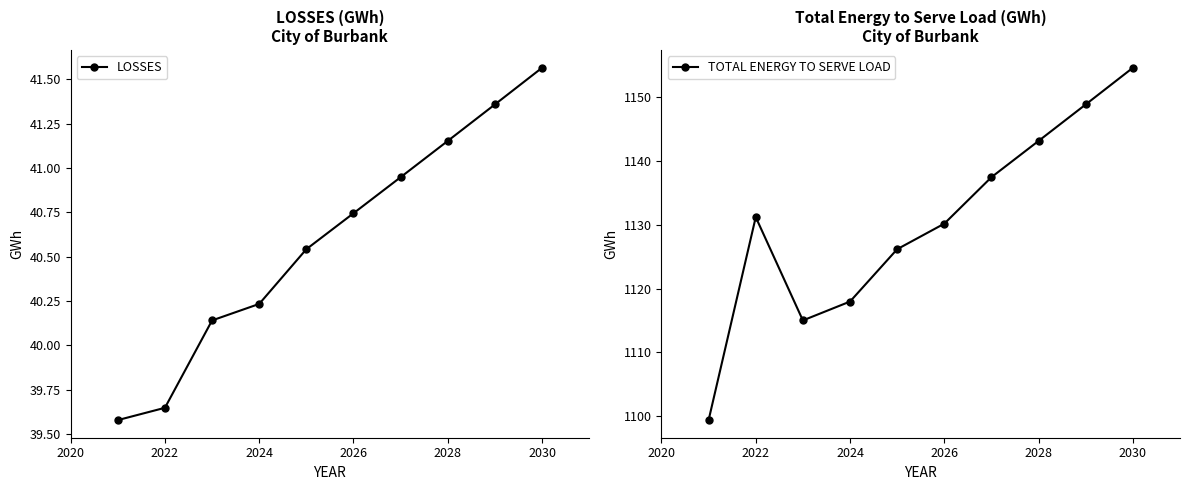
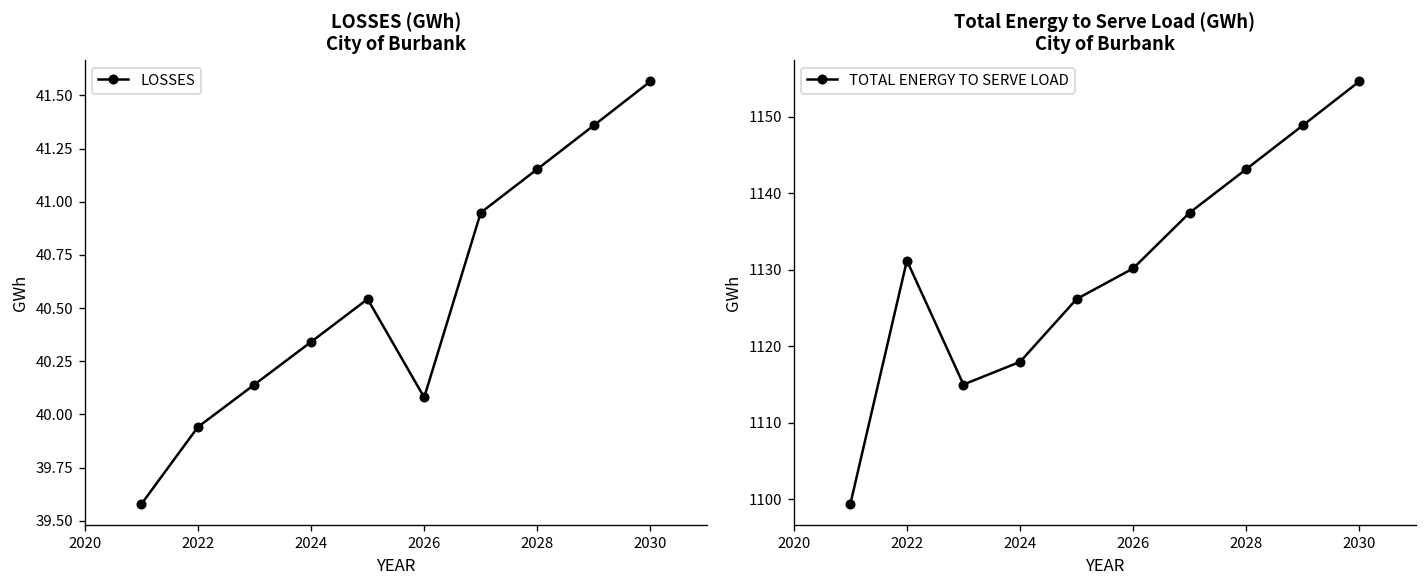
  {
    "LOSSES (GWh) City of Burbank": {
-     "2022": 39.65,
-     "2024": 40.23,
-     "2026": 40.74,
+     "2022": 39.94,
+     "2024": 40.34,
+     "2026": 40.08,
      "2028": 41.15,
      "2030": 41.57
    },
    "Total Energy to Serve Load (GWh) City of Burbank": {
      "2022": 1131,
      "2024": 1118,
      "2026": 1130,
      "2028": 1143,
      "2030": 1155
    }
  }
